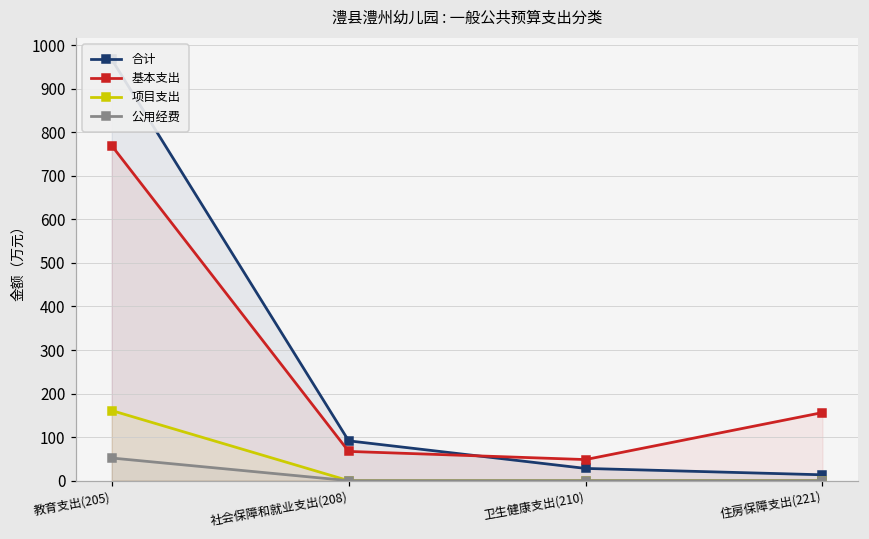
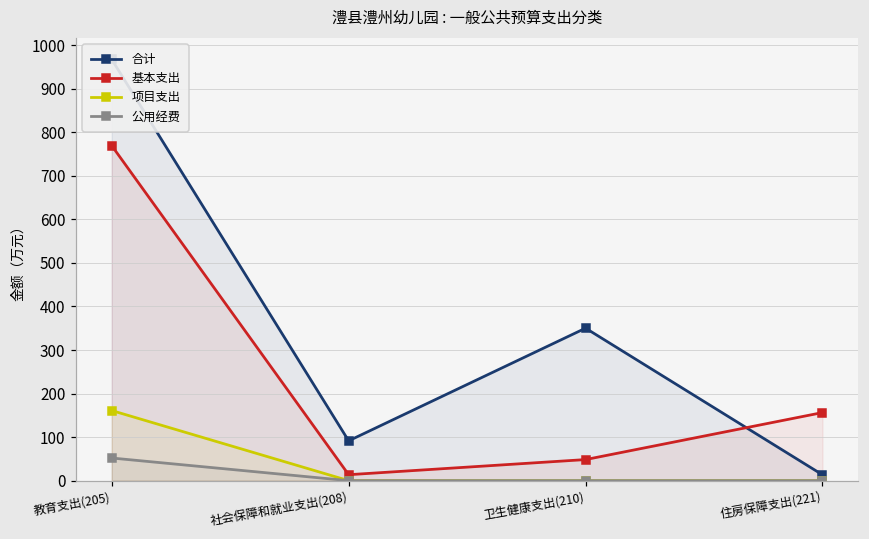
  {
    "合计": {
      "社会保障和就业支出(208)": 90,
-     "卫生健康支出(210)": 30,
+     "卫生健康支出(210)": 350,
      "住房保障支出(221)": 10
    },
    "基本支出": {
      "教育支出(205)": 770,
-     "社会保障和就业支出(208)": 70,
+     "社会保障和就业支出(208)": 10,
      "卫生健康支出(210)": 50,
      "住房保障支出(221)": 160
    },
    "项目支出": {
      "教育支出(205)": 160
    },
    "公用经费": {
      "教育支出(205)": 50
    }
  }
